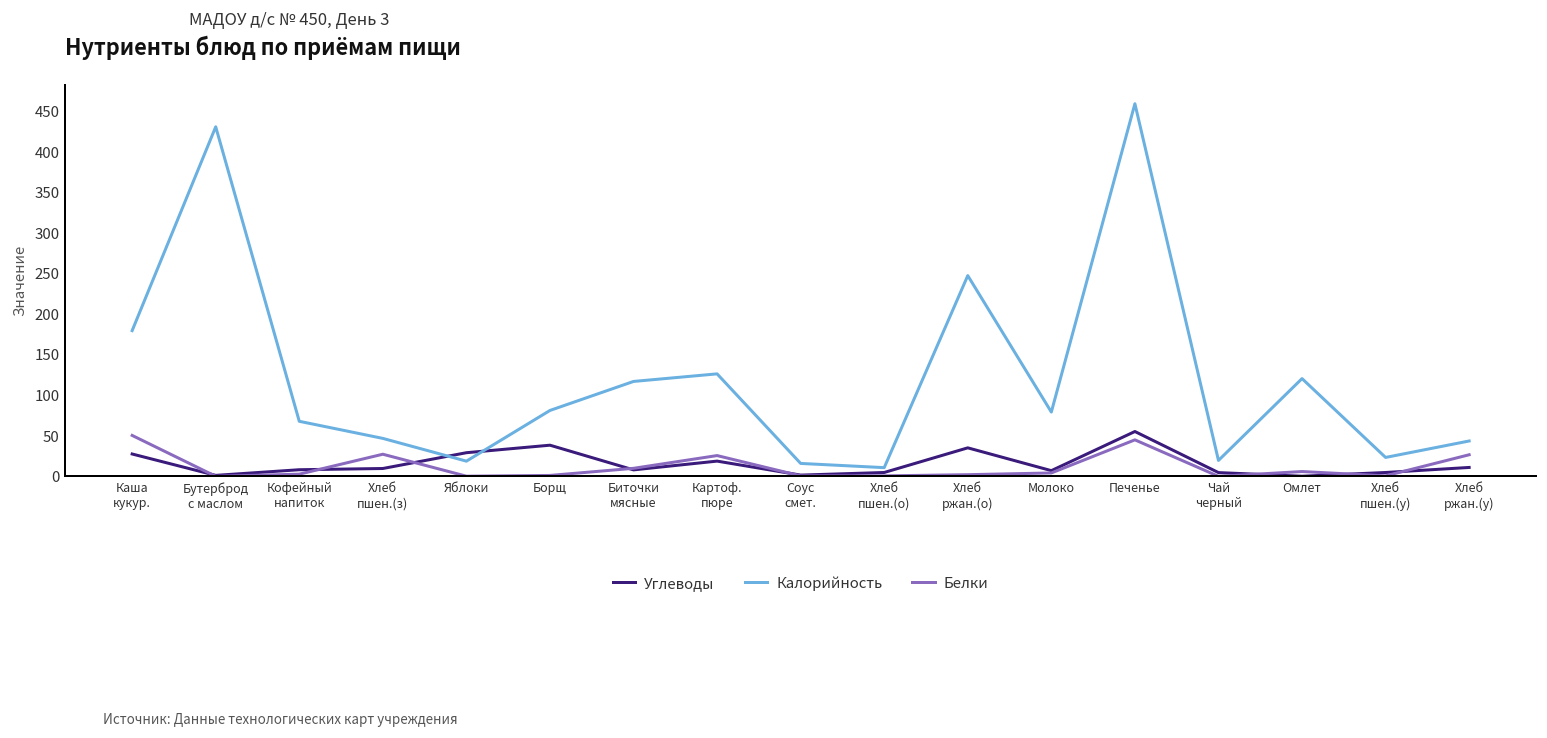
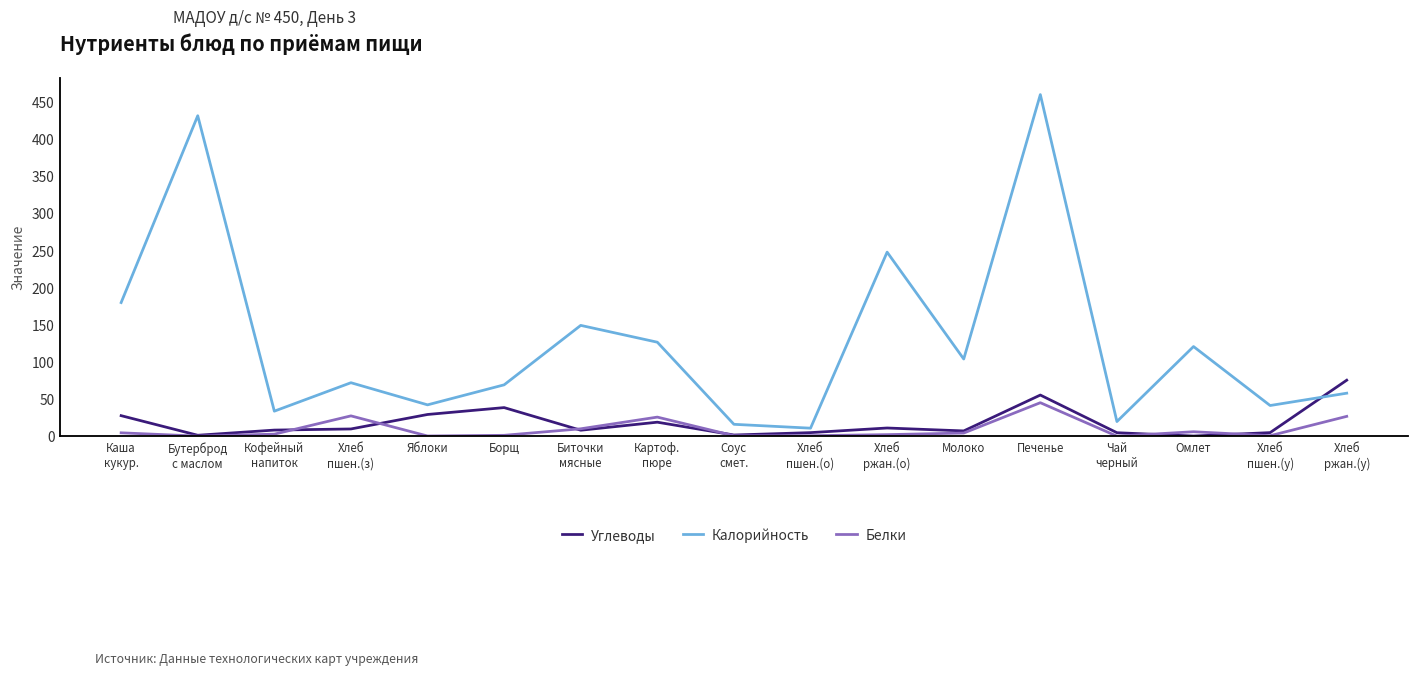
  {
    "Углеводы": {
      "Каша кукур.": 30,
      "Кофейный напиток": 10,
      "Хлеб пшен.(з)": 10,
      "Яблоки": 30,
      "Борщ": 40,
      "Картоф. пюре": 20,
      "Хлеб пшен.(о)": 0,
-     "Хлеб ржан.(о)": 40,
+     "Хлеб ржан.(о)": 10,
      "Печенье": 60,
      "Чай черный": 0,
      "Омлет": 0,
      "Хлеб пшен.(у)": 0,
-     "Хлеб ржан.(у)": 10
+     "Хлеб ржан.(у)": 80
    },
    "Калорийность": {
      "Каша кукур.": 180,
      "Бутерброд с маслом": 430,
-     "Кофейный напиток": 70,
-     "Хлеб пшен.(з)": 50,
-     "Яблоки": 20,
-     "Борщ": 80,
-     "Биточки мясные": 120,
+     "Кофейный напиток": 30,
+     "Хлеб пшен.(з)": 70,
+     "Яблоки": 40,
+     "Борщ": 70,
+     "Биточки мясные": 150,
      "Картоф. пюре": 130,
      "Соус смет.": 20,
      "Хлеб пшен.(о)": 10,
      "Хлеб ржан.(о)": 250,
-     "Молоко": 80,
+     "Молоко": 100,
      "Печенье": 460,
      "Чай черный": 20,
      "Омлет": 120,
-     "Хлеб пшен.(у)": 20,
-     "Хлеб ржан.(у)": 40
+     "Хлеб пшен.(у)": 40,
+     "Хлеб ржан.(у)": 60
    },
    "Белки": {
-     "Каша кукур.": 50,
+     "Каша кукур.": 0,
      "Кофейный напиток": 0,
      "Хлеб пшен.(з)": 30,
      "Яблоки": 0,
      "Борщ": 0,
      "Картоф. пюре": 30,
      "Хлеб пшен.(о)": 0,
      "Хлеб ржан.(о)": 0,
      "Печенье": 50,
      "Чай черный": 0,
      "Омлет": 10,
      "Хлеб пшен.(у)": 0,
      "Хлеб ржан.(у)": 30
    }
  }
